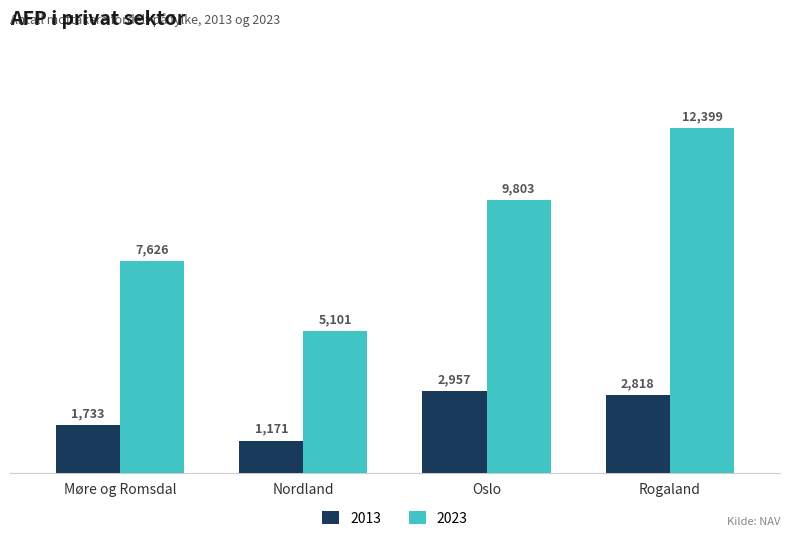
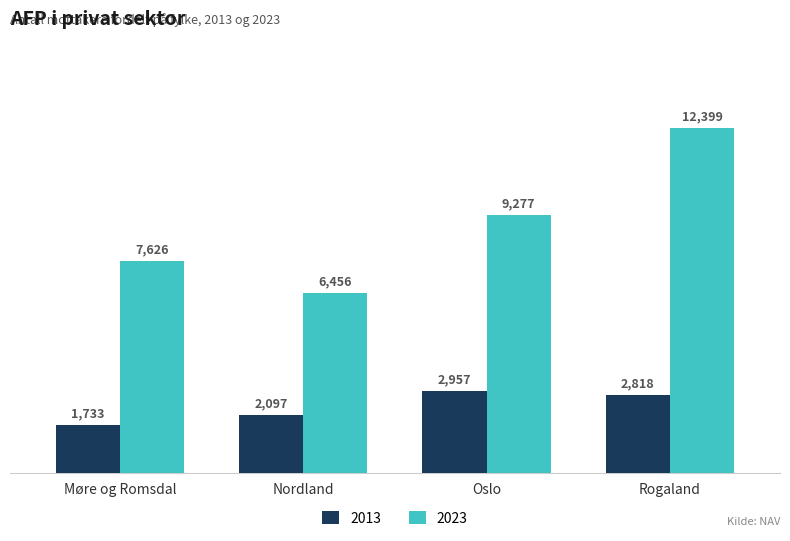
  {
    "2013": {
      "Møre og Romsdal": "1,733",
-     "Nordland": "1,171",
+     "Nordland": "2,097",
      "Oslo": "2,957",
      "Rogaland": "2,818"
    },
    "2023": {
      "Møre og Romsdal": "7,626",
-     "Nordland": "5,101",
-     "Oslo": "9,803",
+     "Nordland": "6,456",
+     "Oslo": "9,277",
      "Rogaland": "12,399"
    }
  }
